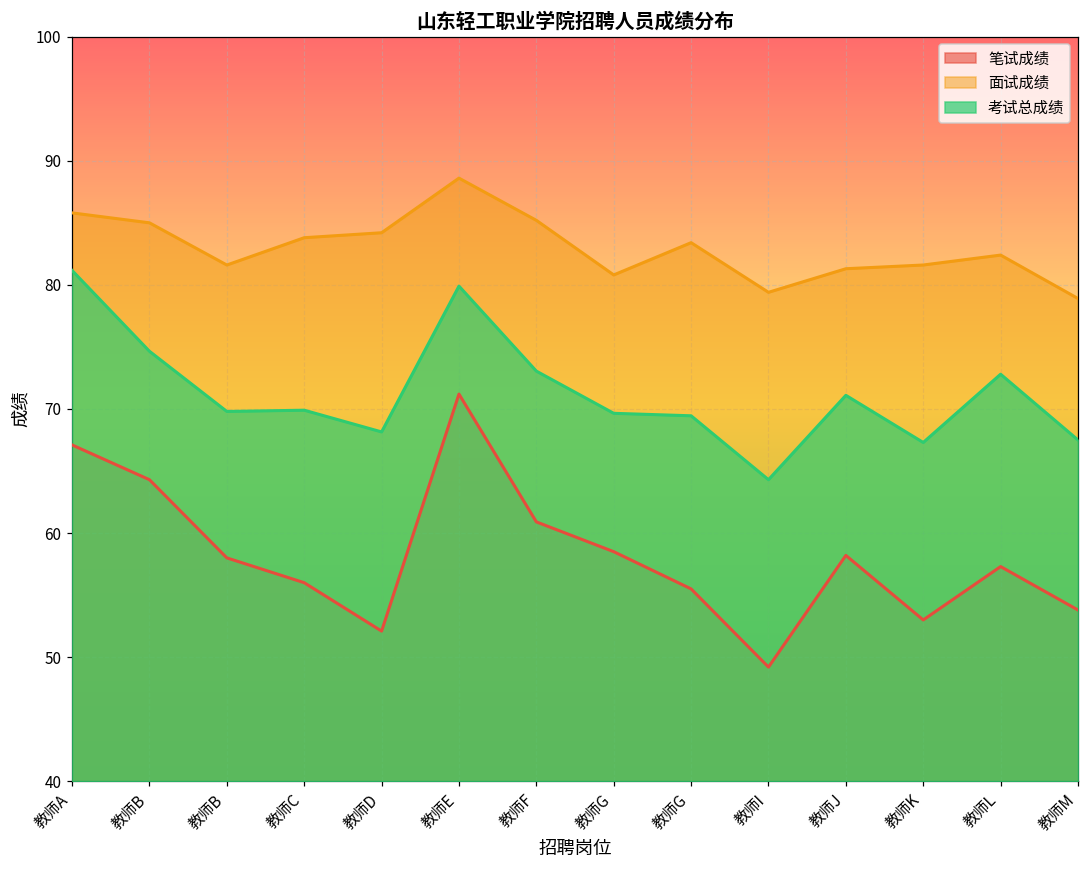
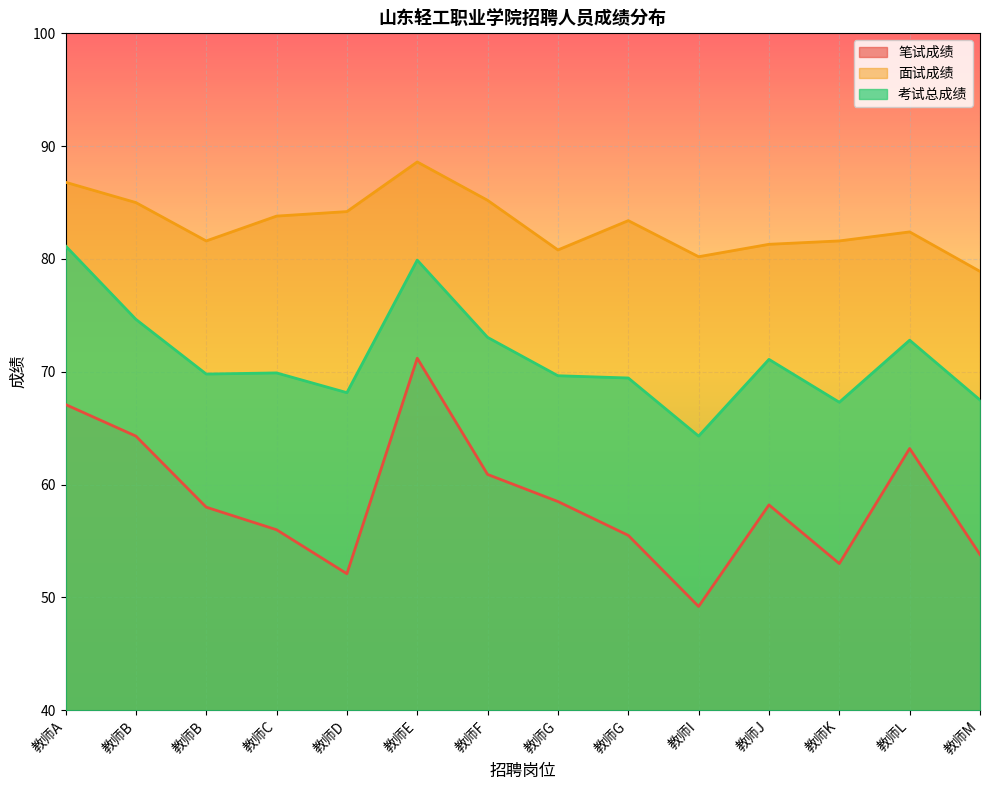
  {
    "笔试成绩": {
      "教师A": 67.1,
      "教师C": 56.0,
      "教师D": 52.1,
      "教师E": 71.2,
      "教师F": 60.9,
      "教师I": 49.2,
      "教师J": 58.2,
      "教师K": 53.0,
-     "教师L": 57.3,
+     "教师L": 63.2,
      "教师M": 53.8
    },
    "面试成绩": {
-     "教师A": 85.8,
+     "教师A": 86.8,
      "教师C": 83.8,
      "教师D": 84.2,
      "教师E": 88.6,
      "教师F": 85.2,
-     "教师I": 79.4,
+     "教师I": 80.2,
      "教师J": 81.3,
      "教师K": 81.6,
      "教师L": 82.4,
      "教师M": 78.9
    },
    "考试总成绩": {
      "教师A": 81.2,
      "教师C": 69.9,
      "教师D": 68.2,
      "教师E": 79.9,
      "教师F": 73.1,
      "教师I": 64.3,
      "教师J": 71.1,
      "教师K": 67.3,
      "教师L": 72.8,
      "教师M": 67.5
    }
  }
